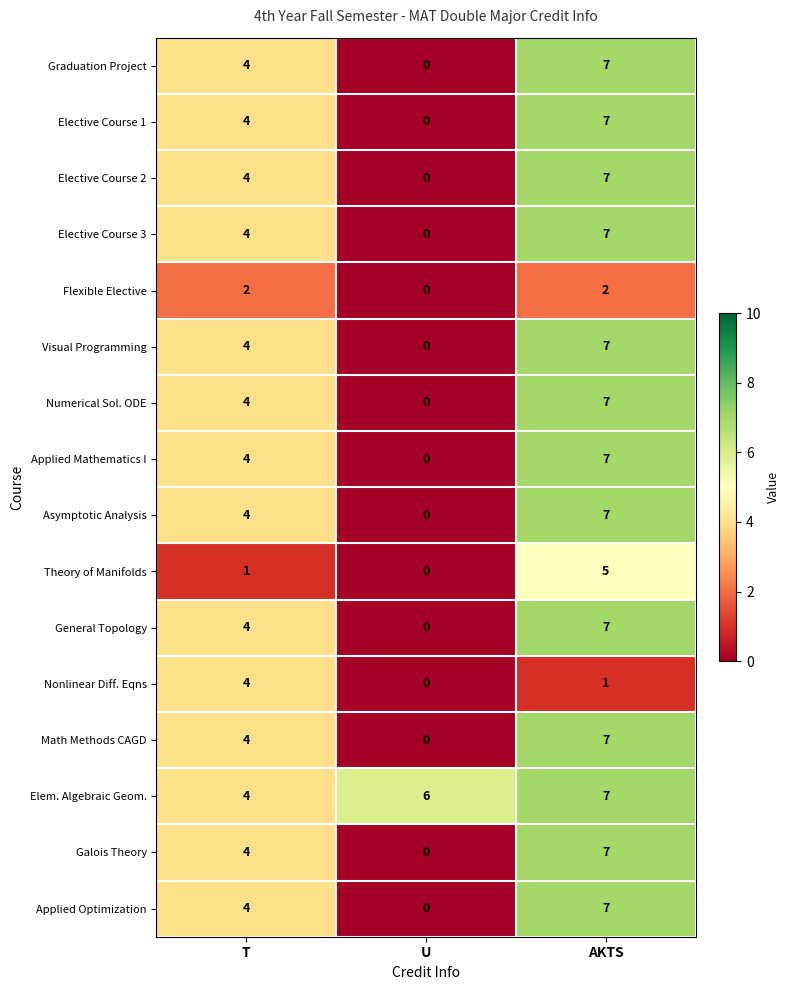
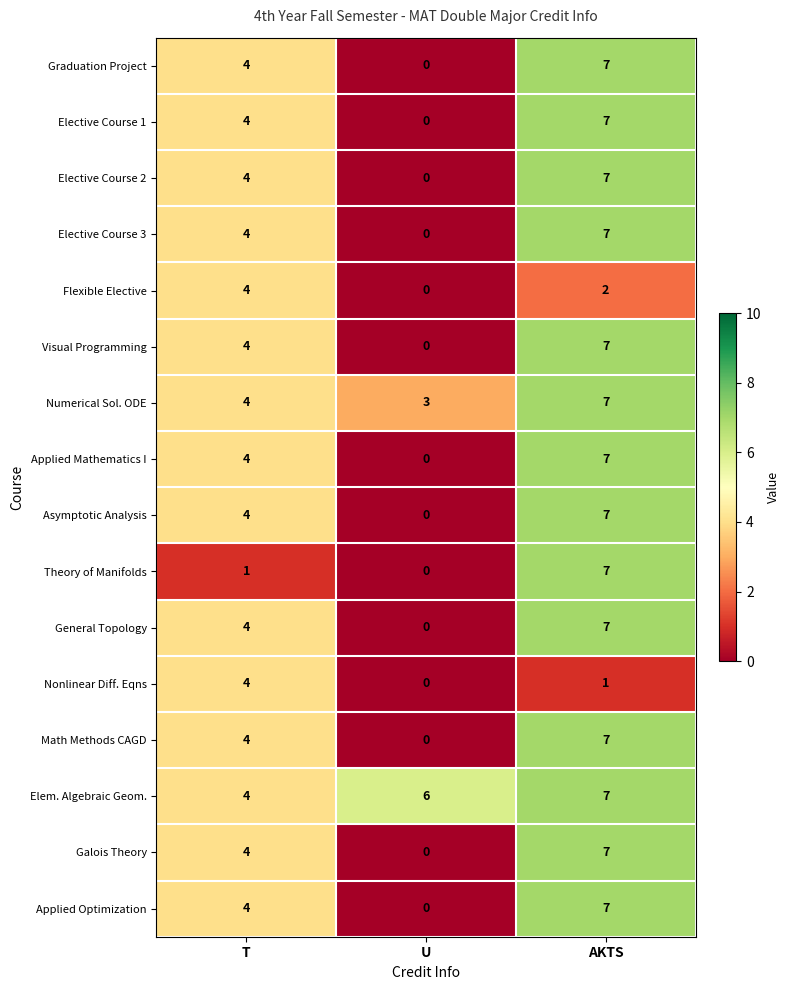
  {
    "Graduation Project": {
      "T": 4,
      "U": 0,
      "AKTS": 7
    },
    "Elective Course 1": {
      "T": 4,
      "U": 0,
      "AKTS": 7
    },
    "Elective Course 2": {
      "T": 4,
      "U": 0,
      "AKTS": 7
    },
    "Elective Course 3": {
      "T": 4,
      "U": 0,
      "AKTS": 7
    },
    "Flexible Elective": {
-     "T": 2,
+     "T": 4,
      "U": 0,
      "AKTS": 2
    },
    "Visual Programming": {
      "T": 4,
      "U": 0,
      "AKTS": 7
    },
    "Numerical Sol. ODE": {
      "T": 4,
-     "U": 0,
+     "U": 3,
      "AKTS": 7
    },
    "Applied Mathematics I": {
      "T": 4,
      "U": 0,
      "AKTS": 7
    },
    "Asymptotic Analysis": {
      "T": 4,
      "U": 0,
      "AKTS": 7
    },
    "Theory of Manifolds": {
      "T": 1,
      "U": 0,
-     "AKTS": 5
+     "AKTS": 7
    },
    "General Topology": {
      "T": 4,
      "U": 0,
      "AKTS": 7
    },
    "Nonlinear Diff. Eqns": {
      "T": 4,
      "U": 0,
      "AKTS": 1
    },
    "Math Methods CAGD": {
      "T": 4,
      "U": 0,
      "AKTS": 7
    },
    "Elem. Algebraic Geom.": {
      "T": 4,
      "U": 6,
      "AKTS": 7
    },
    "Galois Theory": {
      "T": 4,
      "U": 0,
      "AKTS": 7
    },
    "Applied Optimization": {
      "T": 4,
      "U": 0,
      "AKTS": 7
    }
  }
